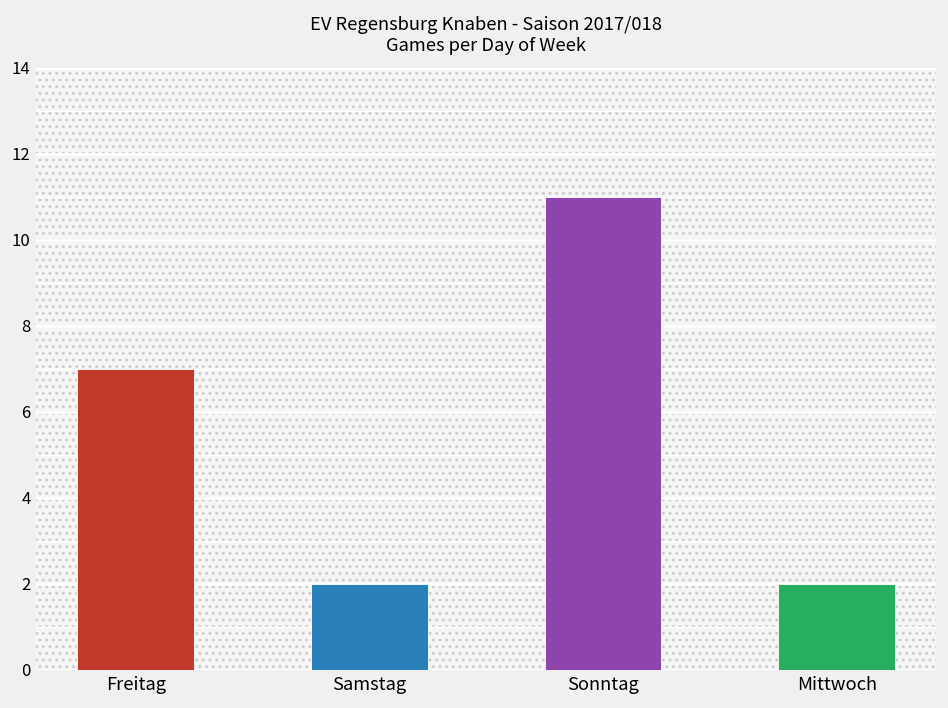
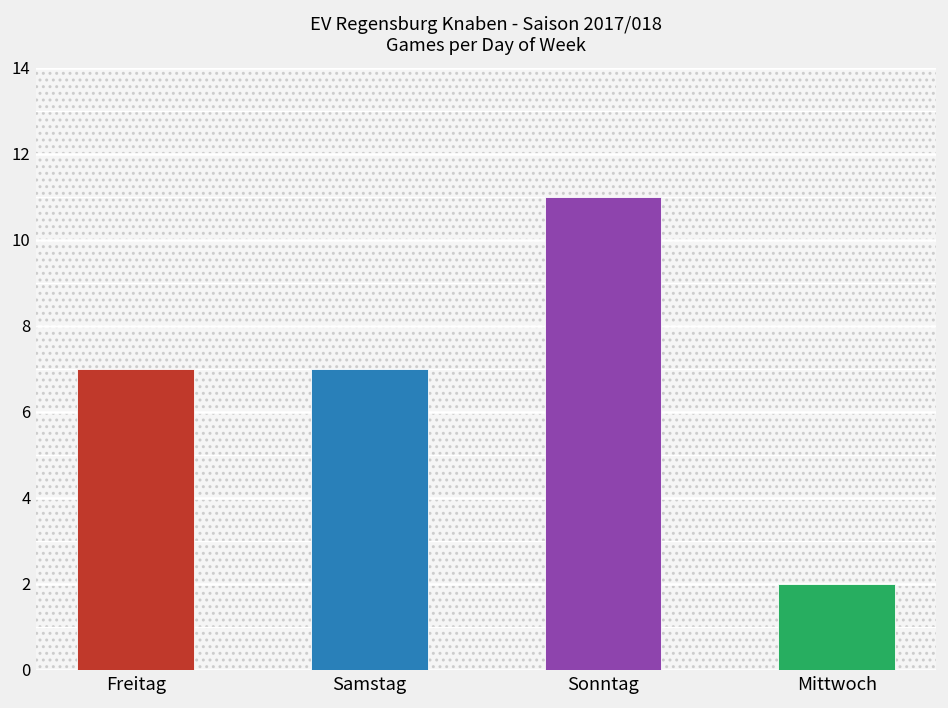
  {
    "Freitag": 7,
-   "Samstag": 2,
+   "Samstag": 7,
    "Sonntag": 11,
    "Mittwoch": 2
  }
